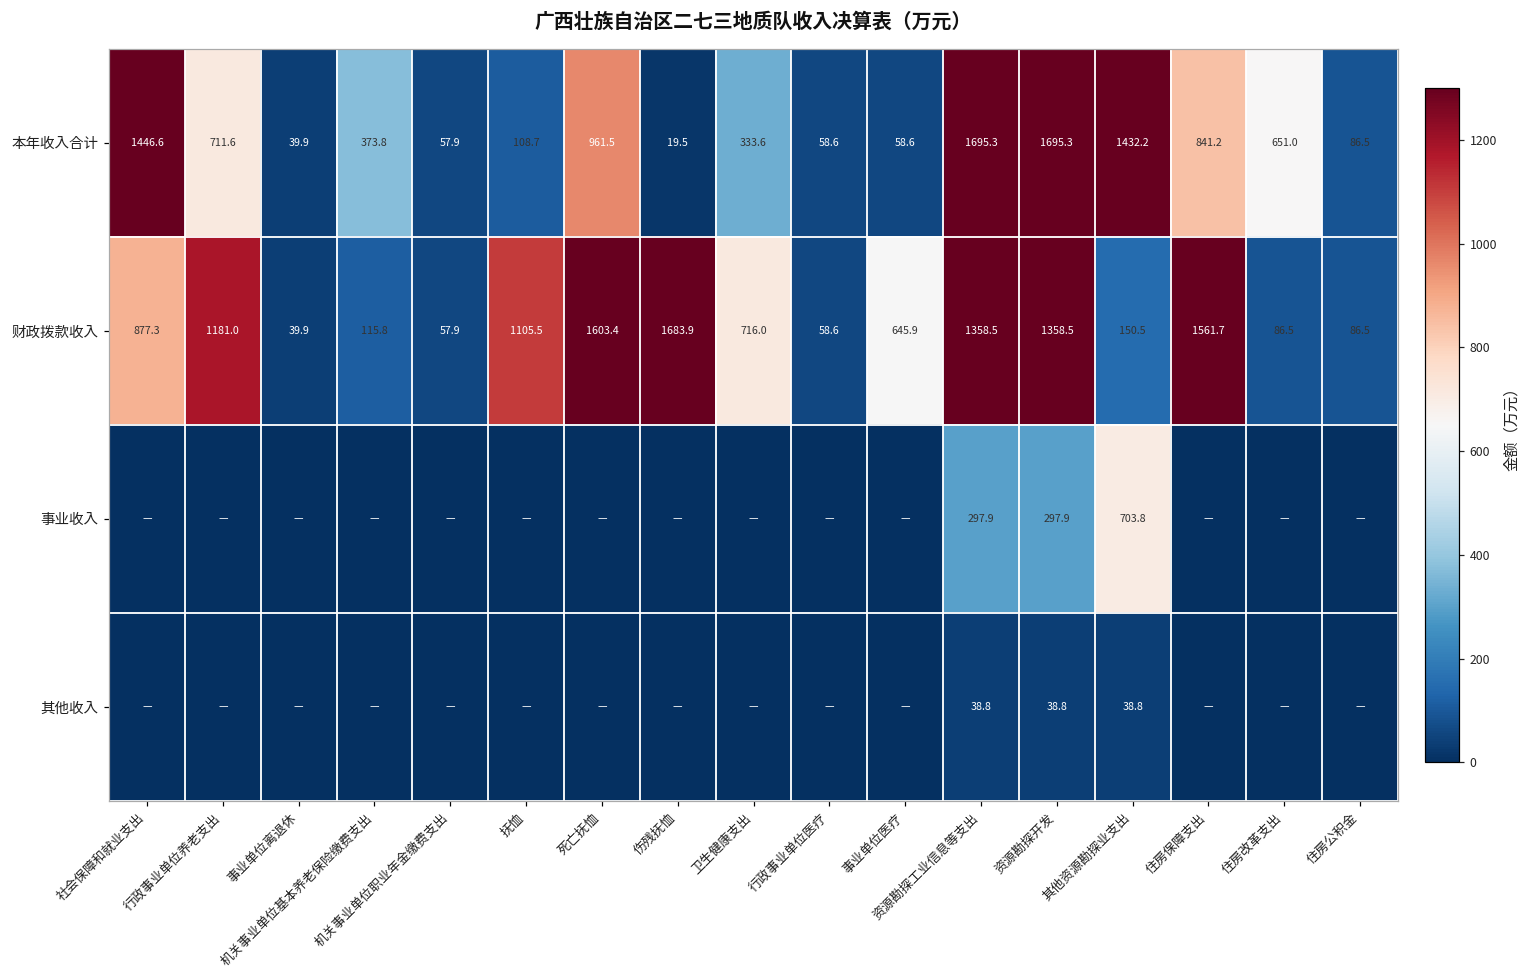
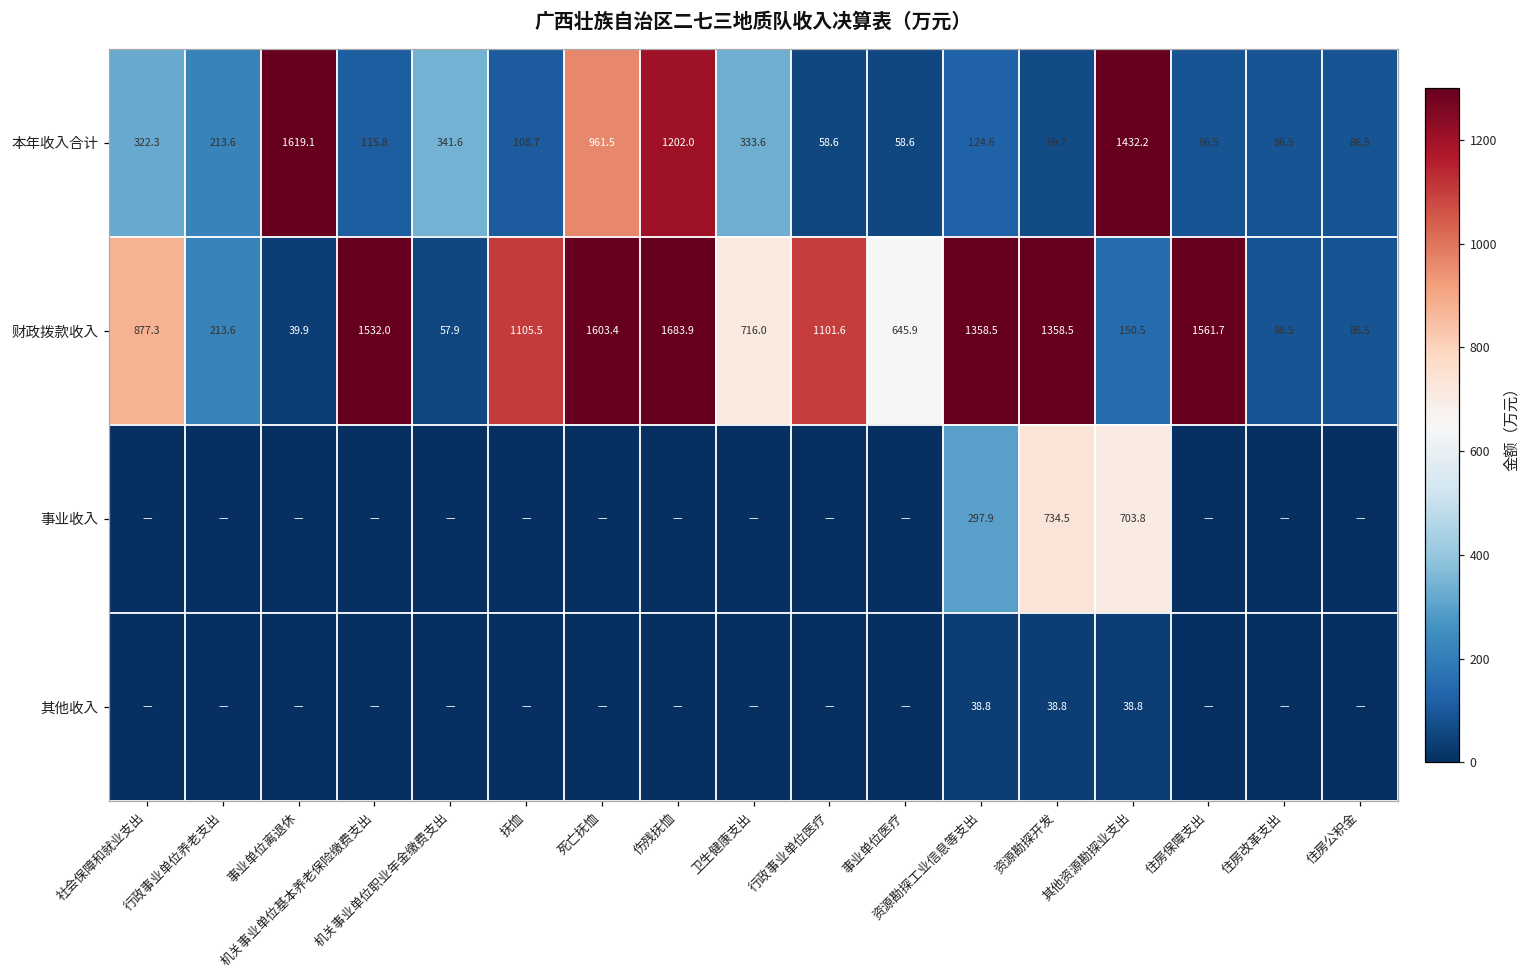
  {
    "本年收入合计": {
-     "社会保障和就业支出": 1446.6,
-     "行政事业单位养老支出": 711.6,
-     "事业单位离退休": 39.9,
-     "机关事业单位基本养老保险缴费支出": 373.8,
-     "机关事业单位职业年金缴费支出": 57.9,
+     "社会保障和就业支出": 322.3,
+     "行政事业单位养老支出": 213.6,
+     "事业单位离退休": 1619.1,
+     "机关事业单位基本养老保险缴费支出": 115.8,
+     "机关事业单位职业年金缴费支出": 341.6,
      "抚恤": 108.7,
      "死亡抚恤": 961.5,
-     "伤残抚恤": 19.5,
+     "伤残抚恤": 1202.0,
      "卫生健康支出": 333.6,
      "行政事业单位医疗": 58.6,
      "事业单位医疗": 58.6,
-     "资源勘探工业信息等支出": 1695.3,
-     "资源勘探开发": 1695.3,
+     "资源勘探工业信息等支出": 124.6,
+     "资源勘探开发": 69.7,
      "其他资源勘探业支出": 1432.2,
-     "住房保障支出": 841.2,
-     "住房改革支出": 651.0,
+     "住房保障支出": 86.5,
+     "住房改革支出": 86.5,
      "住房公积金": 86.5
    },
    "财政拨款收入": {
      "社会保障和就业支出": 877.3,
-     "行政事业单位养老支出": 1181.0,
+     "行政事业单位养老支出": 213.6,
      "事业单位离退休": 39.9,
-     "机关事业单位基本养老保险缴费支出": 115.8,
+     "机关事业单位基本养老保险缴费支出": 1532.0,
      "机关事业单位职业年金缴费支出": 57.9,
      "抚恤": 1105.5,
      "死亡抚恤": 1603.4,
      "伤残抚恤": 1683.9,
      "卫生健康支出": 716.0,
-     "行政事业单位医疗": 58.6,
+     "行政事业单位医疗": 1101.6,
      "事业单位医疗": 645.9,
      "资源勘探工业信息等支出": 1358.5,
      "资源勘探开发": 1358.5,
      "其他资源勘探业支出": 150.5,
      "住房保障支出": 1561.7,
      "住房改革支出": 86.5,
      "住房公积金": 86.5
    },
    "事业收入": {
      "资源勘探工业信息等支出": 297.9,
-     "资源勘探开发": 297.9,
+     "资源勘探开发": 734.5,
      "其他资源勘探业支出": 703.8
    },
    "其他收入": {
      "资源勘探工业信息等支出": 38.8,
      "资源勘探开发": 38.8,
      "其他资源勘探业支出": 38.8
    }
  }
